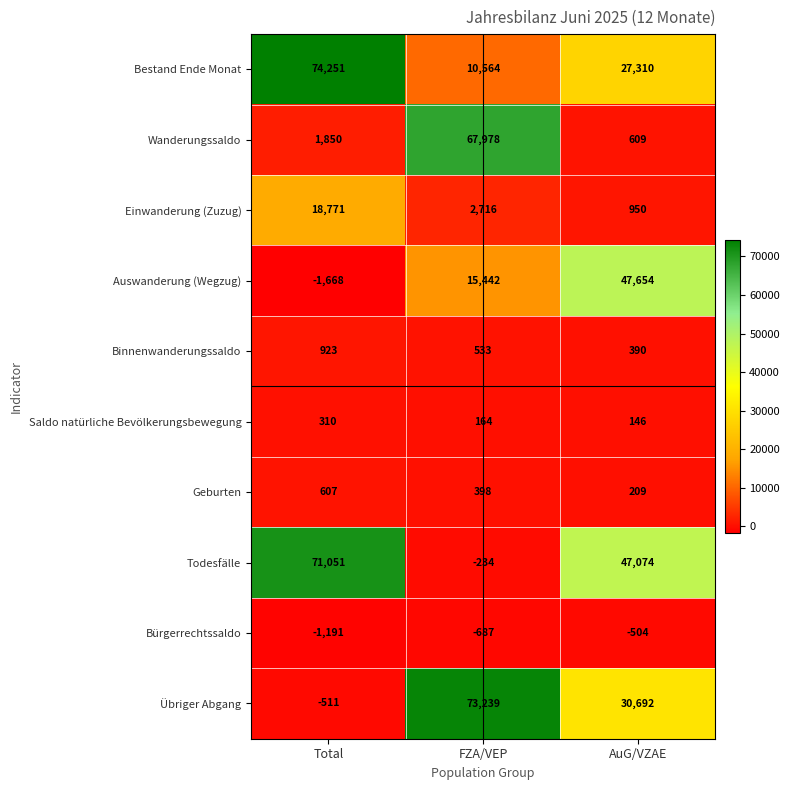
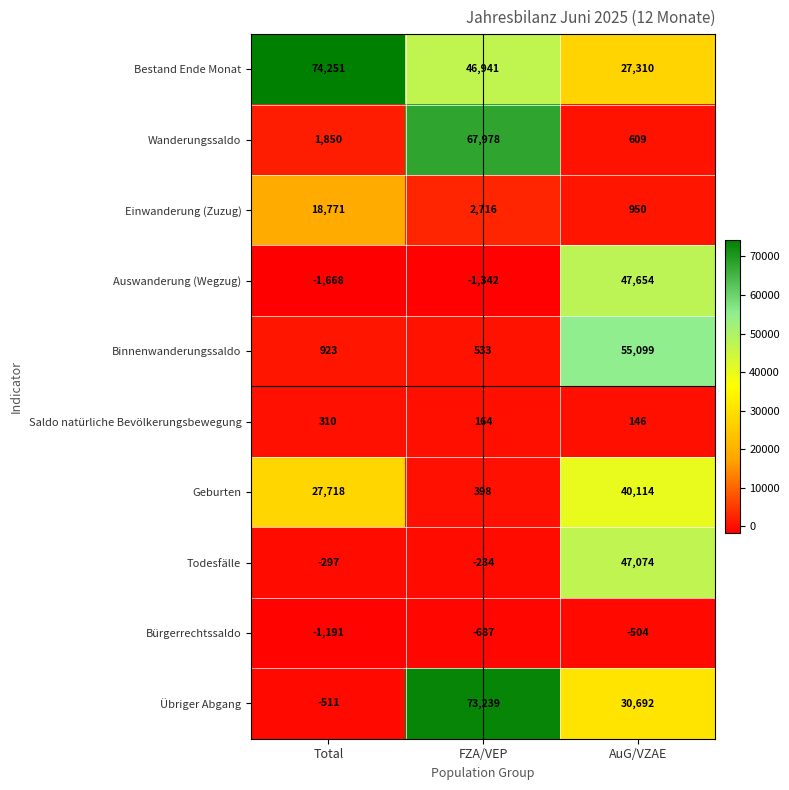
  {
    "Bestand Ende Monat": {
      "Total": "74,251",
-     "FZA/VEP": "10,564",
+     "FZA/VEP": "46,941",
      "AuG/VZAE": "27,310"
    },
    "Wanderungssaldo": {
      "Total": "1,850",
      "FZA/VEP": "67,978",
      "AuG/VZAE": "609"
    },
    "Einwanderung (Zuzug)": {
      "Total": "18,771",
      "FZA/VEP": "2,716",
      "AuG/VZAE": "950"
    },
    "Auswanderung (Wegzug)": {
      "Total": "-1,668",
-     "FZA/VEP": "15,442",
+     "FZA/VEP": "-1,342",
      "AuG/VZAE": "47,654"
    },
    "Binnenwanderungssaldo": {
      "Total": "923",
      "FZA/VEP": "533",
-     "AuG/VZAE": "390"
+     "AuG/VZAE": "55,099"
    },
    "Saldo natürliche Bevölkerungsbewegung": {
      "Total": "310",
      "FZA/VEP": "164",
      "AuG/VZAE": "146"
    },
    "Geburten": {
-     "Total": "607",
+     "Total": "27,718",
      "FZA/VEP": "398",
-     "AuG/VZAE": "209"
+     "AuG/VZAE": "40,114"
    },
    "Todesfälle": {
-     "Total": "71,051",
+     "Total": "-297",
      "FZA/VEP": "-234",
      "AuG/VZAE": "47,074"
    },
    "Bürgerrechtssaldo": {
      "Total": "-1,191",
      "FZA/VEP": "-687",
      "AuG/VZAE": "-504"
    },
    "Übriger Abgang": {
      "Total": "-511",
      "FZA/VEP": "73,239",
      "AuG/VZAE": "30,692"
    }
  }
